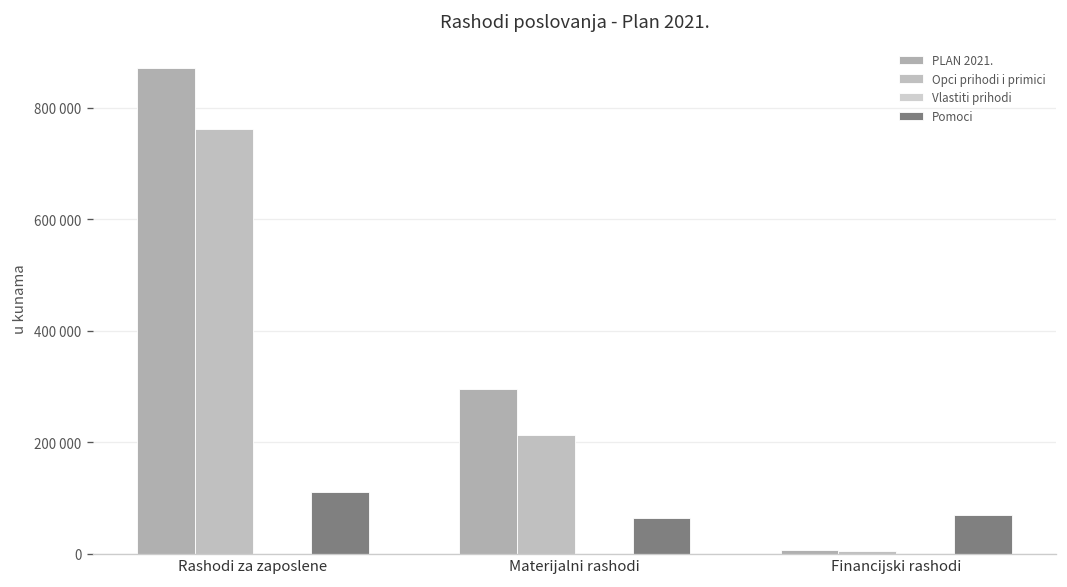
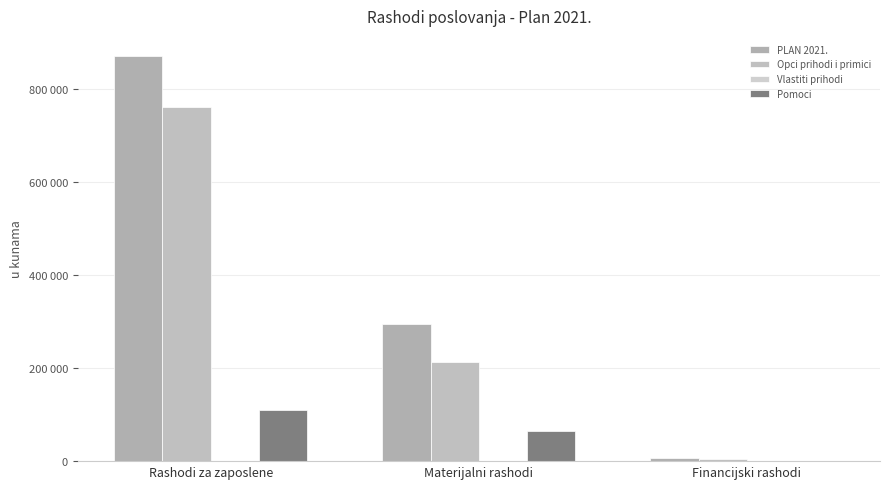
  {
    "Pomoci": {
      "Rashodi za zaposlene": 110000,
      "Materijalni rashodi": 60000,
-     "Financijski rashodi": 70000
+     "Financijski rashodi": 0
    }
  }
